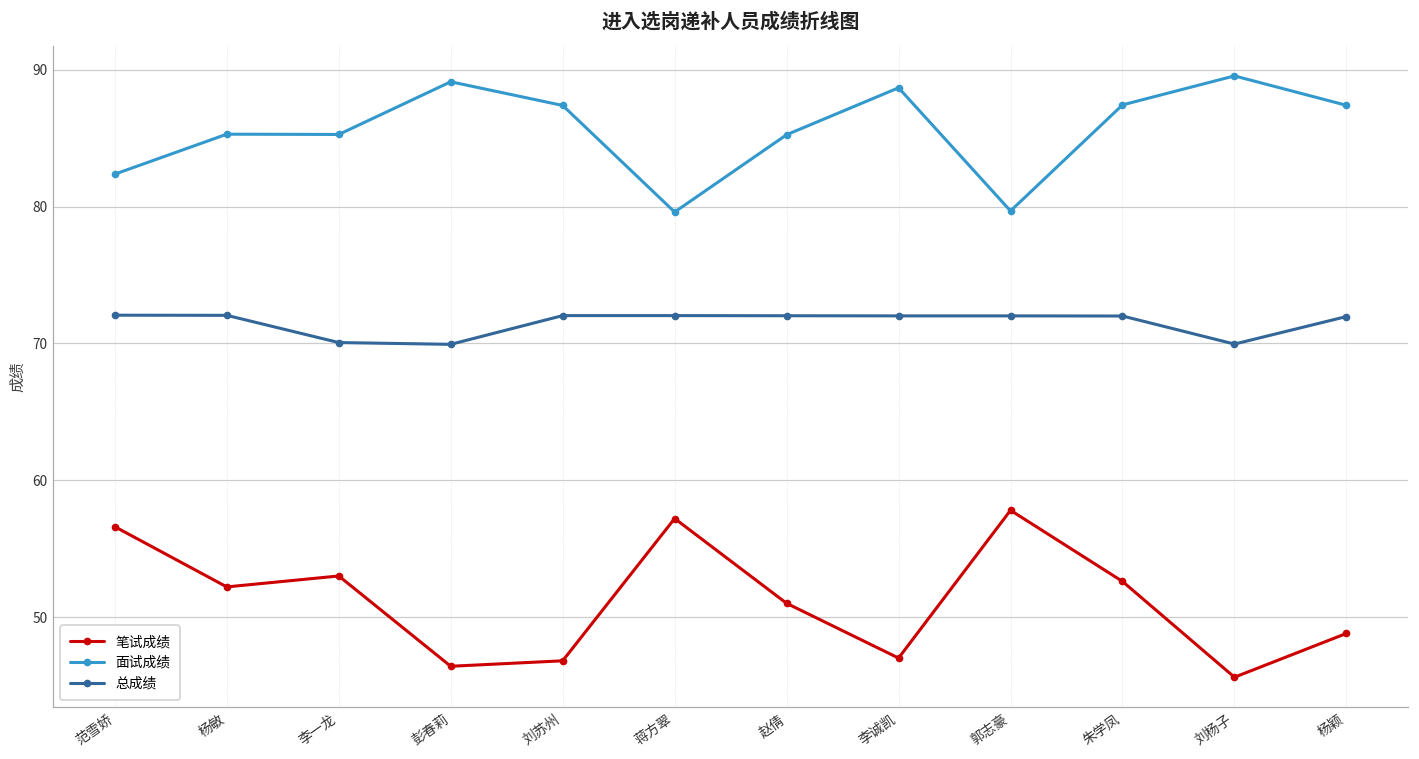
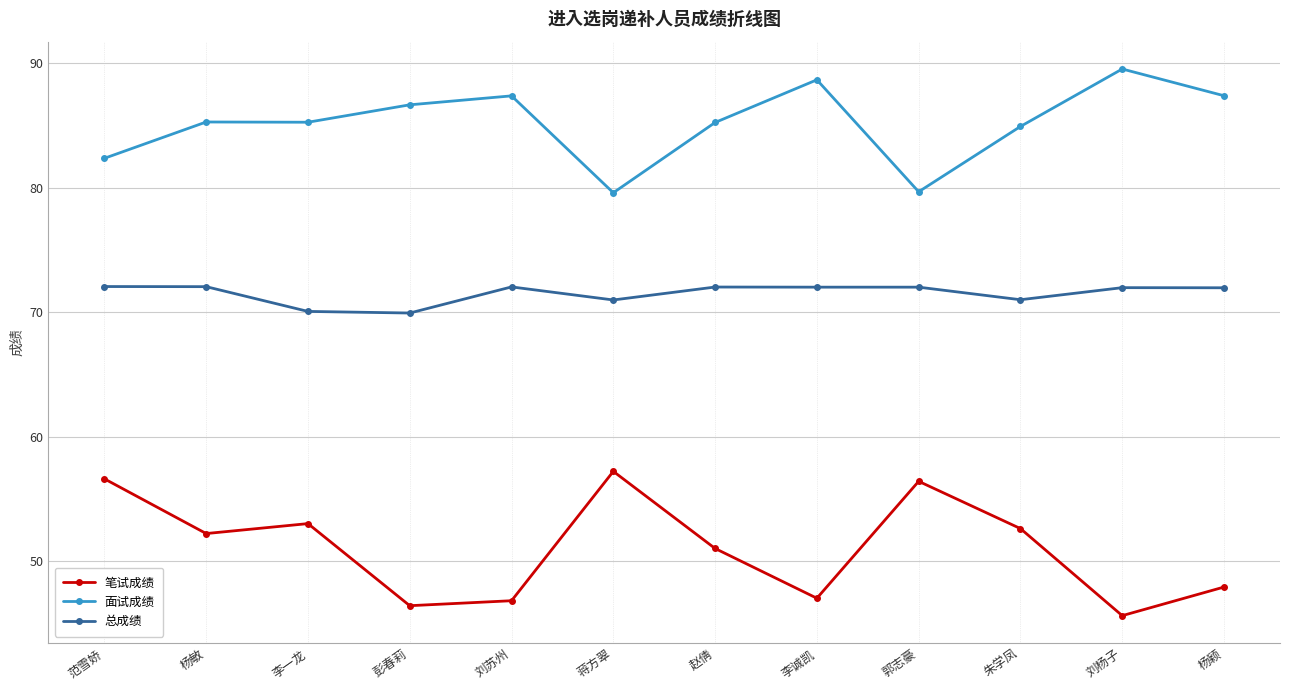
  {
    "笔试成绩": {
      "范雪娇": 56.6,
      "杨敏": 52.2,
      "李一龙": 53.0,
      "彭春莉": 46.4,
      "刘苏州": 46.8,
      "蒋方翠": 57.2,
      "赵倩": 51.0,
      "李诚凯": 47.0,
-     "郭志豪": 57.8,
+     "郭志豪": 56.4,
      "朱学凤": 52.6,
      "刘杨子": 45.6,
-     "杨颖": 48.8
+     "杨颖": 47.9
    },
    "面试成绩": {
      "范雪娇": 82.4,
      "杨敏": 85.3,
      "李一龙": 85.3,
-     "彭春莉": 89.1,
+     "彭春莉": 86.7,
      "刘苏州": 87.4,
      "蒋方翠": 79.6,
      "赵倩": 85.3,
      "李诚凯": 88.7,
      "郭志豪": 79.7,
-     "朱学凤": 87.4,
+     "朱学凤": 84.9,
      "刘杨子": 89.6,
      "杨颖": 87.4
    },
    "总成绩": {
      "范雪娇": 72.1,
      "杨敏": 72.1,
      "李一龙": 70.1,
      "彭春莉": 69.9,
      "刘苏州": 72.0,
-     "蒋方翠": 72.0,
+     "蒋方翠": 71.0,
      "赵倩": 72.0,
      "李诚凯": 72.0,
      "郭志豪": 72.0,
-     "朱学凤": 72,
-     "刘杨子": 70.0,
+     "朱学凤": 71,
+     "刘杨子": 72.0,
      "杨颖": 72.0
    }
  }
